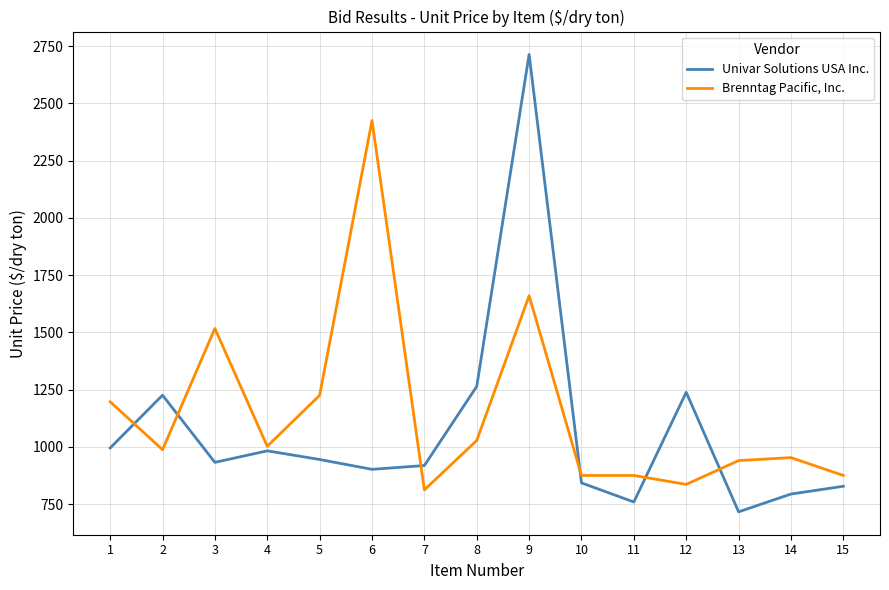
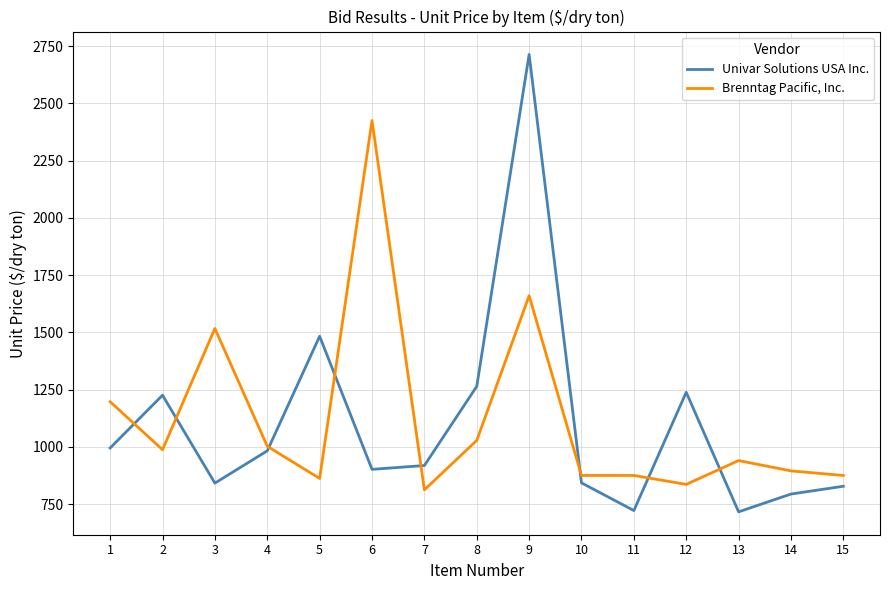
  {
    "Univar Solutions USA Inc.": {
      "1": 990,
      "2": 1230,
-     "3": 930,
+     "3": 840,
      "4": 980,
-     "5": 940,
+     "5": 1480,
      "6": 900,
      "7": 920,
      "8": 1260,
      "9": 2710,
      "10": 840,
-     "11": 760,
+     "11": 720,
      "12": 1240,
      "13": 720,
      "14": 790,
      "15": 830
    },
    "Brenntag Pacific, Inc.": {
      "1": 1200,
      "2": 990,
      "3": 1520,
      "4": 1000,
-     "5": 1230,
+     "5": 860,
      "6": 2430,
      "7": 810,
      "8": 1030,
      "9": 1660,
      "10": 880,
      "11": 880,
      "12": 840,
      "13": 940,
-     "14": 950,
+     "14": 900,
      "15": 880
    }
  }
